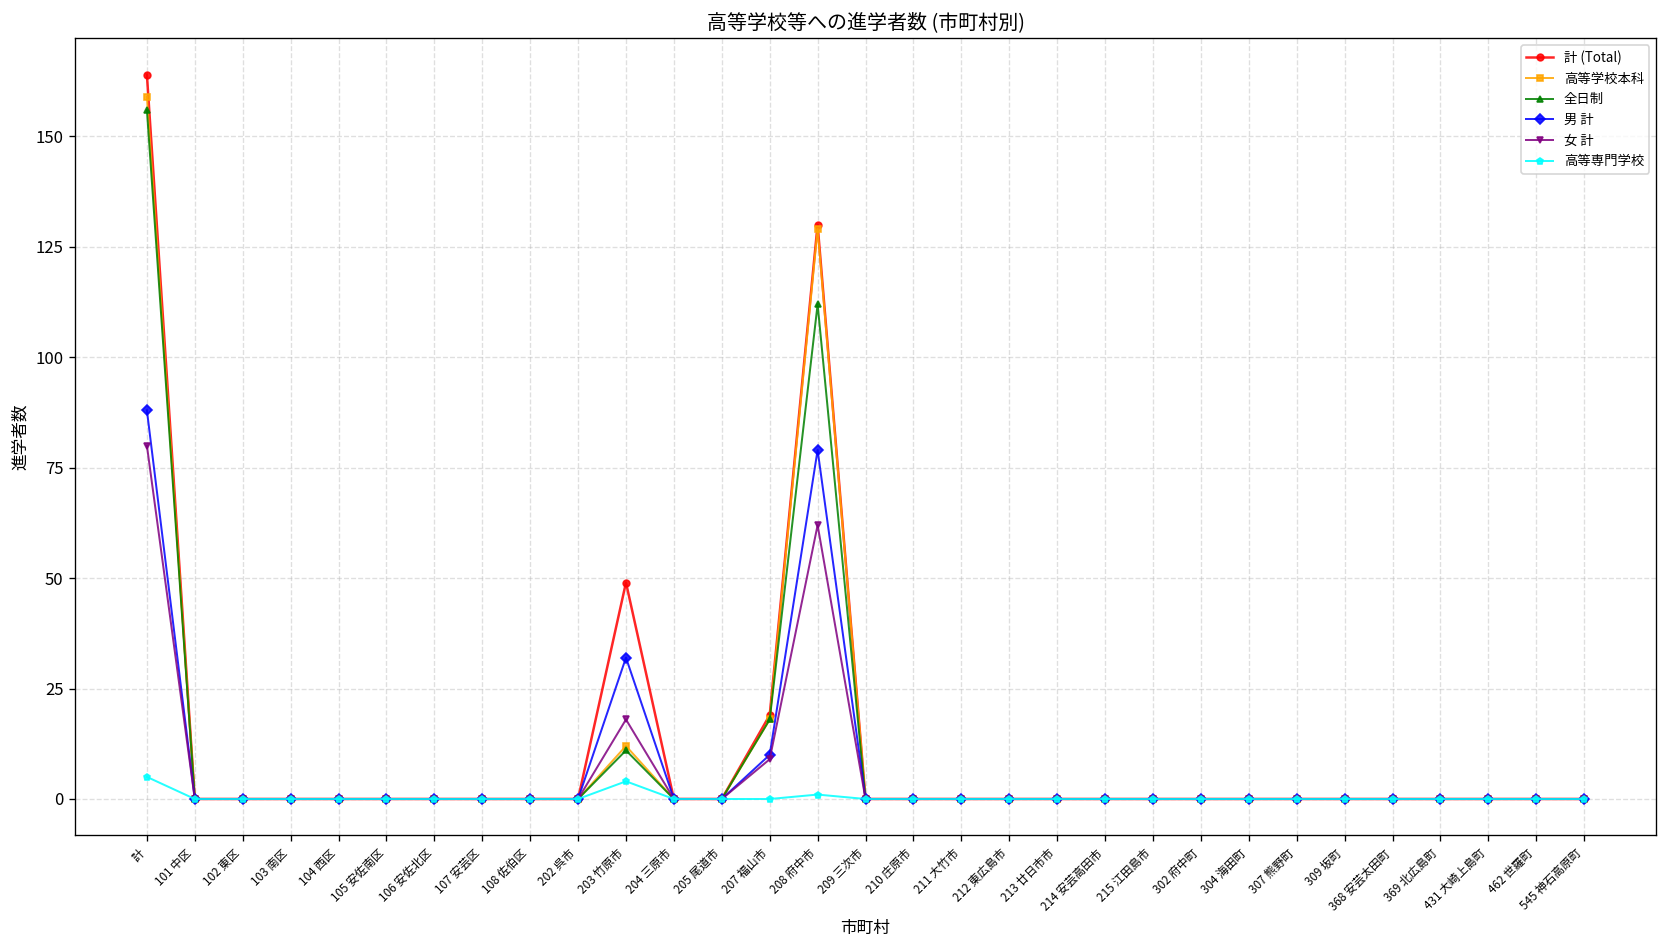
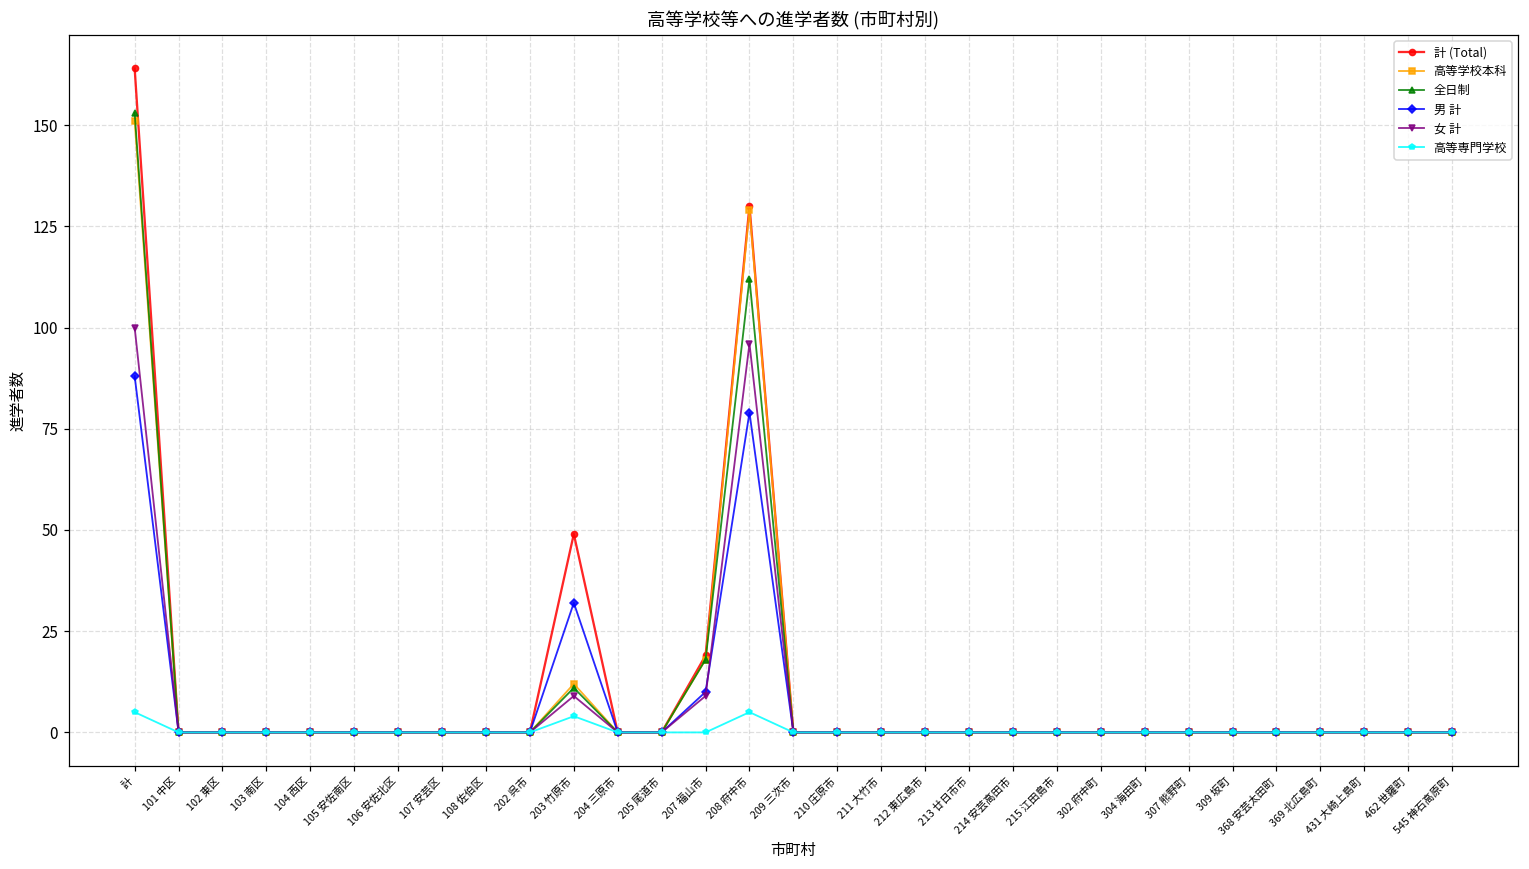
  {
    "計 (Total)": {
      "計": 164,
      "203 竹原市": 49,
      "207 福山市": 19,
      "208 府中市": 130
    },
    "高等学校本科": {
-     "計": 159,
+     "計": 151,
      "203 竹原市": 12,
      "208 府中市": 129
    },
    "全日制": {
-     "計": 156,
+     "計": 153,
      "203 竹原市": 11,
      "208 府中市": 112
    },
    "男 計": {
      "計": 88,
      "203 竹原市": 32,
      "207 福山市": 10,
      "208 府中市": 79
    },
    "女 計": {
-     "計": 80,
-     "203 竹原市": 18,
+     "計": 100,
+     "203 竹原市": 9,
      "207 福山市": 9,
-     "208 府中市": 62
+     "208 府中市": 96
    },
    "高等専門学校": {
      "計": 5,
      "203 竹原市": 4,
      "207 福山市": 0,
-     "208 府中市": 1
+     "208 府中市": 5
    }
  }
